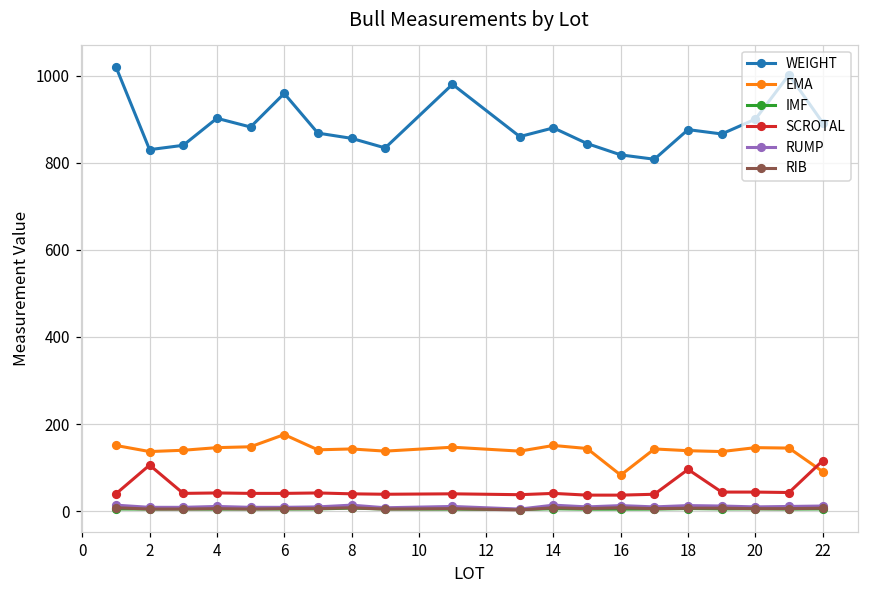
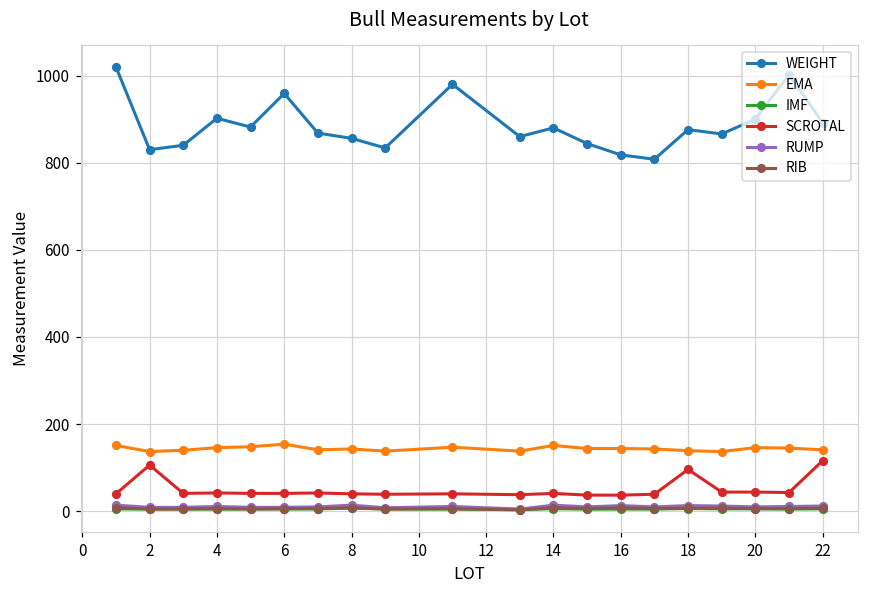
  {
    "WEIGHT": {
      "2": 830,
      "4": 900,
      "6": 960,
      "8": 860,
      "14": 880,
      "16": 820,
      "18": 880
    },
    "EMA": {
      "2": 140,
      "4": 150,
-     "6": 180,
+     "6": 150,
      "8": 140,
      "14": 150,
-     "16": 80,
+     "16": 140,
      "18": 140,
      "20": 150,
-     "22": 90
+     "22": 140
    },
    "SCROTAL": {
      "2": 110,
      "4": 40,
      "6": 40,
      "8": 40,
      "14": 40,
      "16": 40,
      "18": 100,
      "20": 40,
      "22": 120
    }
  }
